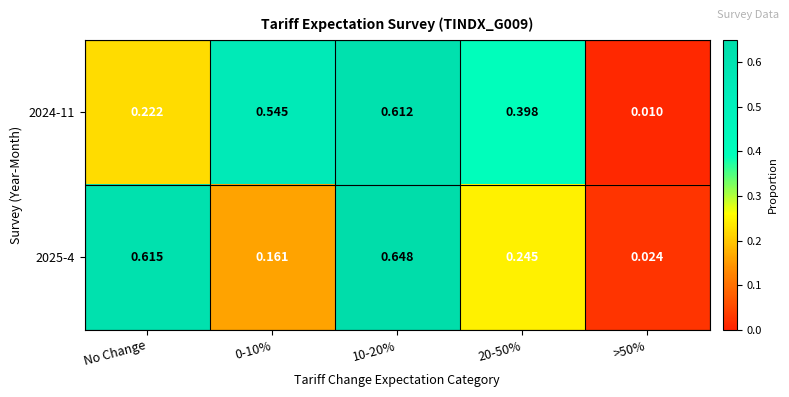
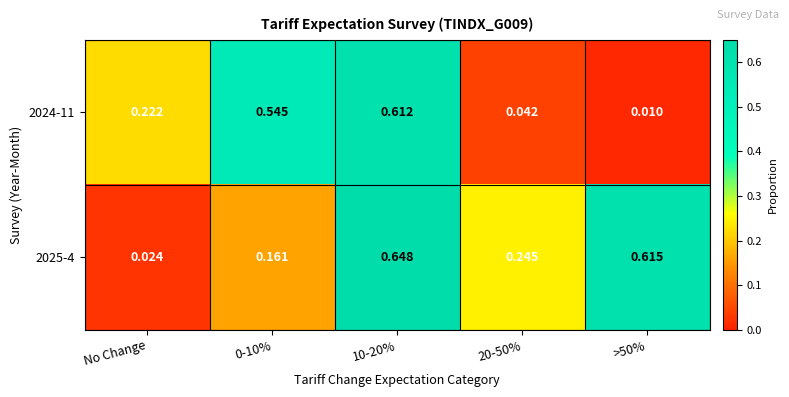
  {
    "2024-11": {
      "No Change": 0.222,
      "0-10%": 0.545,
      "10-20%": 0.612,
-     "20-50%": 0.398,
+     "20-50%": 0.042,
      ">50%": 0.010
    },
    "2025-4": {
-     "No Change": 0.615,
+     "No Change": 0.024,
      "0-10%": 0.161,
      "10-20%": 0.648,
      "20-50%": 0.245,
-     ">50%": 0.024
+     ">50%": 0.615
    }
  }
